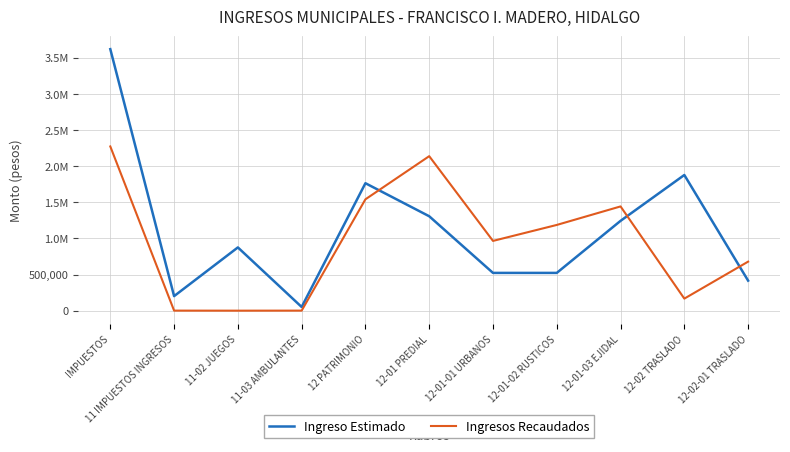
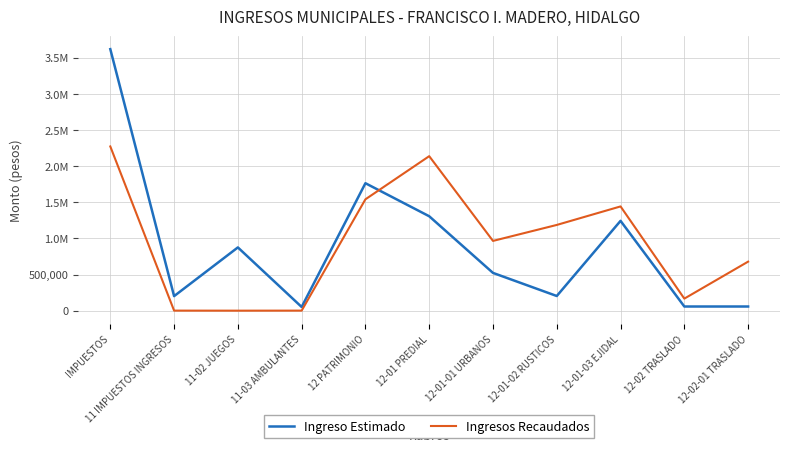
  {
    "Ingreso Estimado": {
      "IMPUESTOS": "3,600,000",
      "11 IMPUESTOS INGRESOS": "200,000",
      "11-02 JUEGOS": "900,000",
      "11-03 AMBULANTES": "100,000",
      "12 PATRIMONIO": "1,800,000",
      "12-01 PREDIAL": "1,300,000",
      "12-01-01 URBANOS": "500,000",
-     "12-01-02 RUSTICOS": "500,000",
+     "12-01-02 RUSTICOS": "200,000",
      "12-01-03 EJIDAL": "1,200,000",
-     "12-02 TRASLADO": "1,900,000",
-     "12-02-01 TRASLADO": "400,000"
+     "12-02 TRASLADO": "100,000",
+     "12-02-01 TRASLADO": "100,000"
    },
    "Ingresos Recaudados": {
      "IMPUESTOS": "2,300,000",
      "11 IMPUESTOS INGRESOS": "0",
      "11-02 JUEGOS": "0",
      "11-03 AMBULANTES": "0",
      "12 PATRIMONIO": "1,500,000",
      "12-01 PREDIAL": "2,100,000",
      "12-01-01 URBANOS": "1,000,000",
      "12-01-02 RUSTICOS": "1,200,000",
      "12-01-03 EJIDAL": "1,400,000",
      "12-02 TRASLADO": "200,000",
      "12-02-01 TRASLADO": "700,000"
    }
  }
